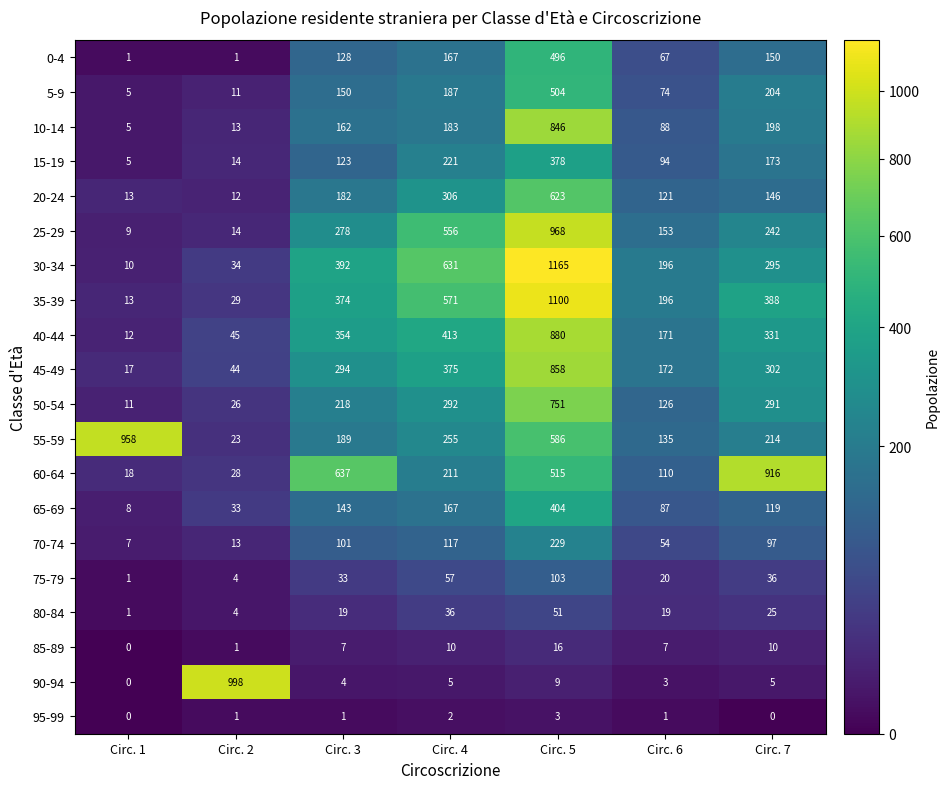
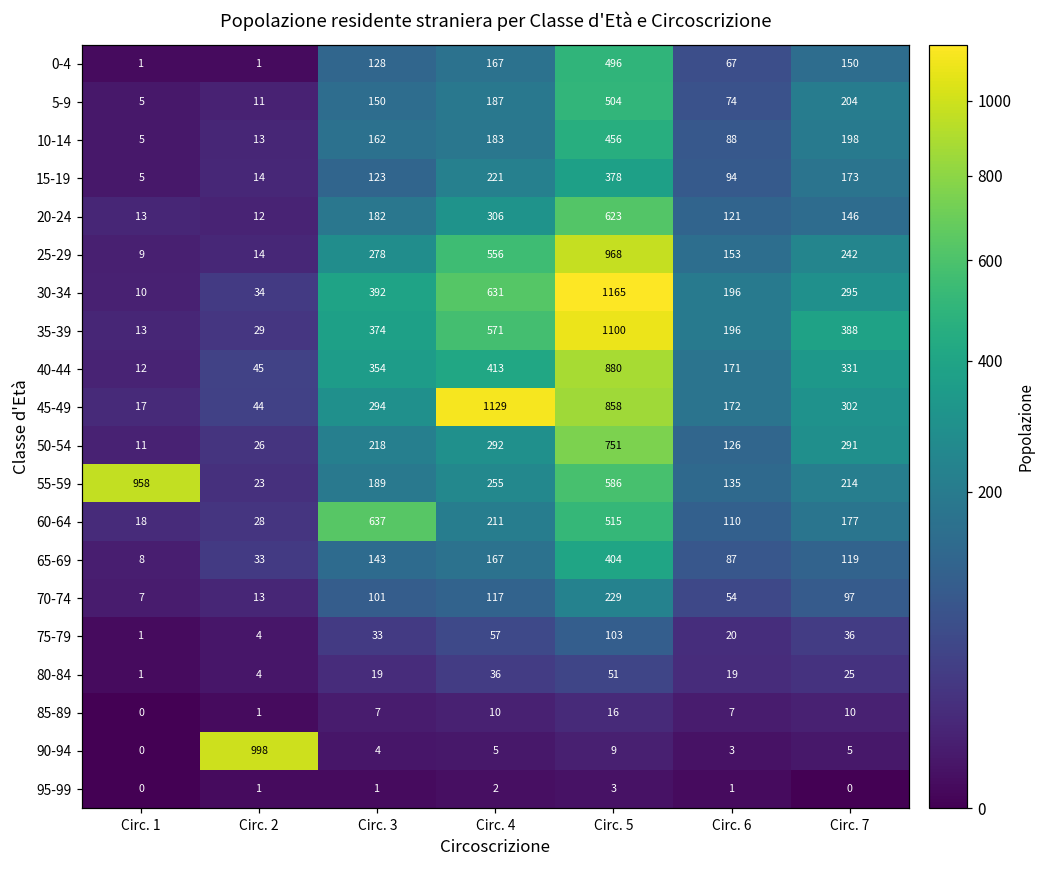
  {
    "0-4": {
      "Circ. 1": 1,
      "Circ. 2": 1,
      "Circ. 3": 128,
      "Circ. 4": 167,
      "Circ. 5": 496,
      "Circ. 6": 67,
      "Circ. 7": 150
    },
    "5-9": {
      "Circ. 1": 5,
      "Circ. 2": 11,
      "Circ. 3": 150,
      "Circ. 4": 187,
      "Circ. 5": 504,
      "Circ. 6": 74,
      "Circ. 7": 204
    },
    "10-14": {
      "Circ. 1": 5,
      "Circ. 2": 13,
      "Circ. 3": 162,
      "Circ. 4": 183,
-     "Circ. 5": 846,
+     "Circ. 5": 456,
      "Circ. 6": 88,
      "Circ. 7": 198
    },
    "15-19": {
      "Circ. 1": 5,
      "Circ. 2": 14,
      "Circ. 3": 123,
      "Circ. 4": 221,
      "Circ. 5": 378,
      "Circ. 6": 94,
      "Circ. 7": 173
    },
    "20-24": {
      "Circ. 1": 13,
      "Circ. 2": 12,
      "Circ. 3": 182,
      "Circ. 4": 306,
      "Circ. 5": 623,
      "Circ. 6": 121,
      "Circ. 7": 146
    },
    "25-29": {
      "Circ. 1": 9,
      "Circ. 2": 14,
      "Circ. 3": 278,
      "Circ. 4": 556,
      "Circ. 5": 968,
      "Circ. 6": 153,
      "Circ. 7": 242
    },
    "30-34": {
      "Circ. 1": 10,
      "Circ. 2": 34,
      "Circ. 3": 392,
      "Circ. 4": 631,
      "Circ. 5": 1165,
      "Circ. 6": 196,
      "Circ. 7": 295
    },
    "35-39": {
      "Circ. 1": 13,
      "Circ. 2": 29,
      "Circ. 3": 374,
      "Circ. 4": 571,
      "Circ. 5": 1100,
      "Circ. 6": 196,
      "Circ. 7": 388
    },
    "40-44": {
      "Circ. 1": 12,
      "Circ. 2": 45,
      "Circ. 3": 354,
      "Circ. 4": 413,
      "Circ. 5": 880,
      "Circ. 6": 171,
      "Circ. 7": 331
    },
    "45-49": {
      "Circ. 1": 17,
      "Circ. 2": 44,
      "Circ. 3": 294,
-     "Circ. 4": 375,
+     "Circ. 4": 1129,
      "Circ. 5": 858,
      "Circ. 6": 172,
      "Circ. 7": 302
    },
    "50-54": {
      "Circ. 1": 11,
      "Circ. 2": 26,
      "Circ. 3": 218,
      "Circ. 4": 292,
      "Circ. 5": 751,
      "Circ. 6": 126,
      "Circ. 7": 291
    },
    "55-59": {
      "Circ. 1": 958,
      "Circ. 2": 23,
      "Circ. 3": 189,
      "Circ. 4": 255,
      "Circ. 5": 586,
      "Circ. 6": 135,
      "Circ. 7": 214
    },
    "60-64": {
      "Circ. 1": 18,
      "Circ. 2": 28,
      "Circ. 3": 637,
      "Circ. 4": 211,
      "Circ. 5": 515,
      "Circ. 6": 110,
-     "Circ. 7": 916
+     "Circ. 7": 177
    },
    "65-69": {
      "Circ. 1": 8,
      "Circ. 2": 33,
      "Circ. 3": 143,
      "Circ. 4": 167,
      "Circ. 5": 404,
      "Circ. 6": 87,
      "Circ. 7": 119
    },
    "70-74": {
      "Circ. 1": 7,
      "Circ. 2": 13,
      "Circ. 3": 101,
      "Circ. 4": 117,
      "Circ. 5": 229,
      "Circ. 6": 54,
      "Circ. 7": 97
    },
    "75-79": {
      "Circ. 1": 1,
      "Circ. 2": 4,
      "Circ. 3": 33,
      "Circ. 4": 57,
      "Circ. 5": 103,
      "Circ. 6": 20,
      "Circ. 7": 36
    },
    "80-84": {
      "Circ. 1": 1,
      "Circ. 2": 4,
      "Circ. 3": 19,
      "Circ. 4": 36,
      "Circ. 5": 51,
      "Circ. 6": 19,
      "Circ. 7": 25
    },
    "85-89": {
      "Circ. 1": 0,
      "Circ. 2": 1,
      "Circ. 3": 7,
      "Circ. 4": 10,
      "Circ. 5": 16,
      "Circ. 6": 7,
      "Circ. 7": 10
    },
    "90-94": {
      "Circ. 1": 0,
      "Circ. 2": 998,
      "Circ. 3": 4,
      "Circ. 4": 5,
      "Circ. 5": 9,
      "Circ. 6": 3,
      "Circ. 7": 5
    },
    "95-99": {
      "Circ. 1": 0,
      "Circ. 2": 1,
      "Circ. 3": 1,
      "Circ. 4": 2,
      "Circ. 5": 3,
      "Circ. 6": 1,
      "Circ. 7": 0
    }
  }
